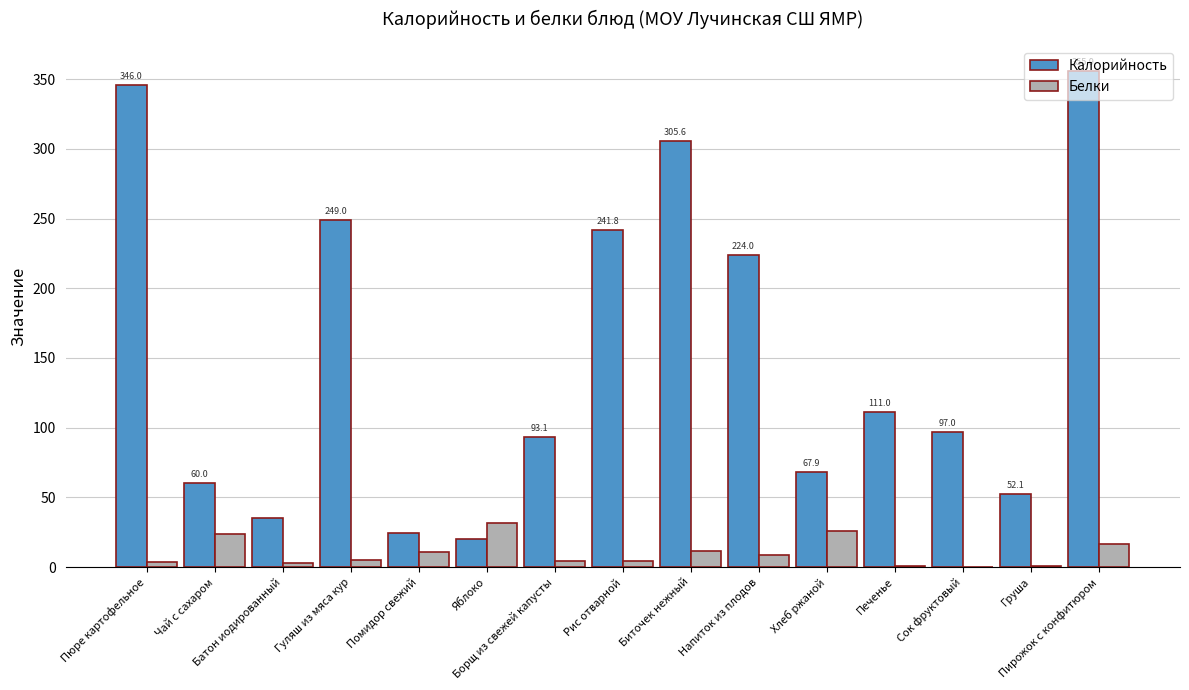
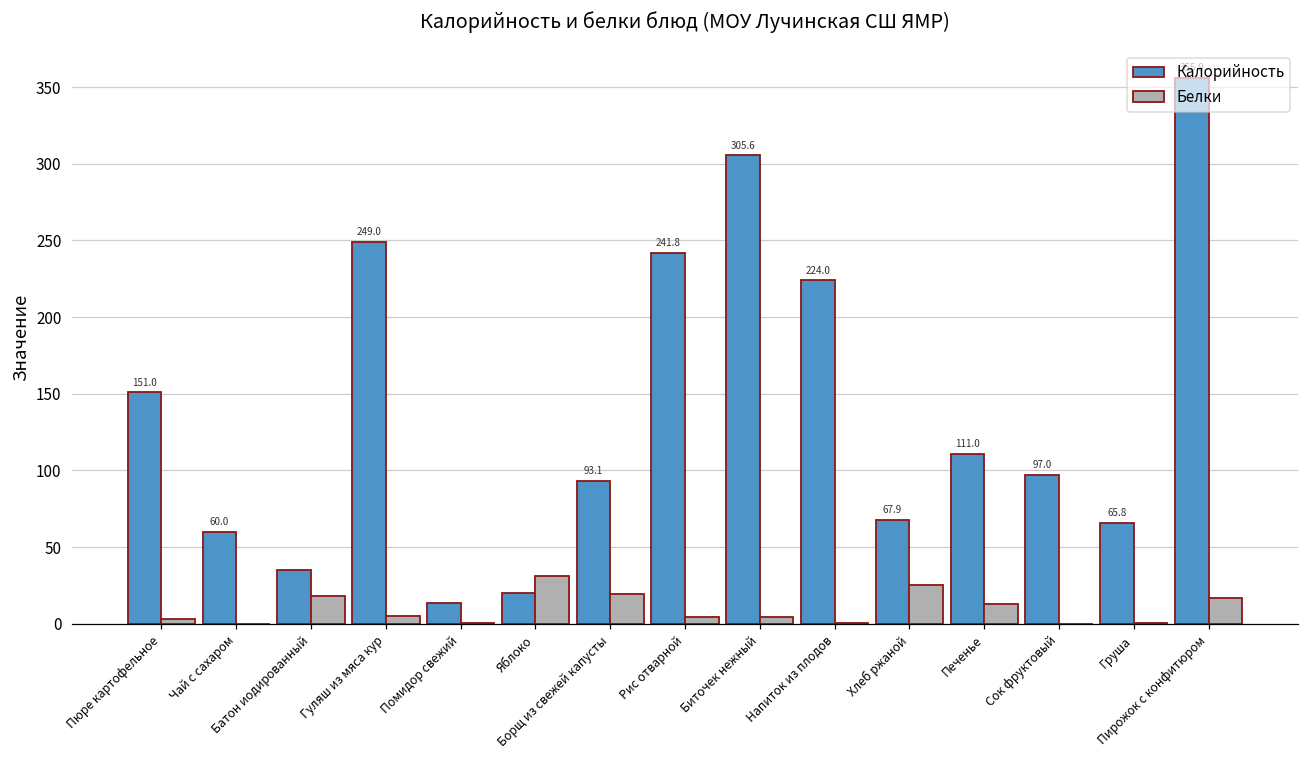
  {
    "Калорийность": {
-     "Пюре картофельное": 346.0,
+     "Пюре картофельное": 151.0,
      "Чай с сахаром": 60.0,
      "Гуляш из мяса кур": 249.0,
-     "Помидор свежий": 25,
+     "Помидор свежий": 13,
      "Борщ из свежей капусты": 93.1,
      "Рис отварной": 241.8,
      "Биточек нежный": 305.6,
      "Напиток из плодов": 224.0,
      "Хлеб ржаной": 67.9,
      "Печенье": 111.0,
      "Сок фруктовый": 97.0,
-     "Груша": 52.1
+     "Груша": 65.8
    },
    "Белки": {
      "Пюре картофельное": 3,
-     "Чай с сахаром": 24,
-     "Батон иодированный": 3,
+     "Чай с сахаром": 0,
+     "Батон иодированный": 18,
      "Гуляш из мяса кур": 5,
-     "Помидор свежий": 11,
+     "Помидор свежий": 1,
      "Яблоко": 31,
-     "Борщ из свежей капусты": 5,
+     "Борщ из свежей капусты": 20,
      "Рис отварной": 4,
-     "Биточек нежный": 12,
-     "Напиток из плодов": 9,
+     "Биточек нежный": 5,
+     "Напиток из плодов": 0,
      "Хлеб ржаной": 26,
-     "Печенье": 1,
+     "Печенье": 13,
      "Сок фруктовый": 0,
      "Пирожок с конфитюром": 17
    }
  }
